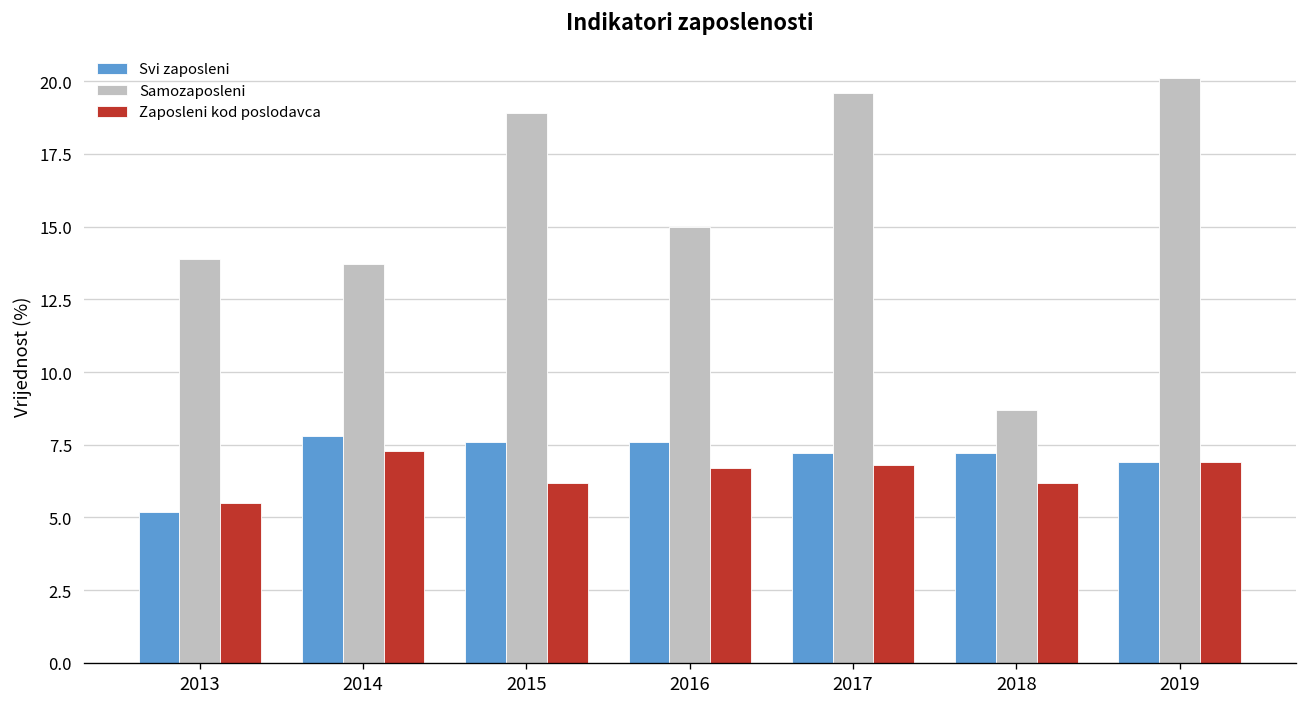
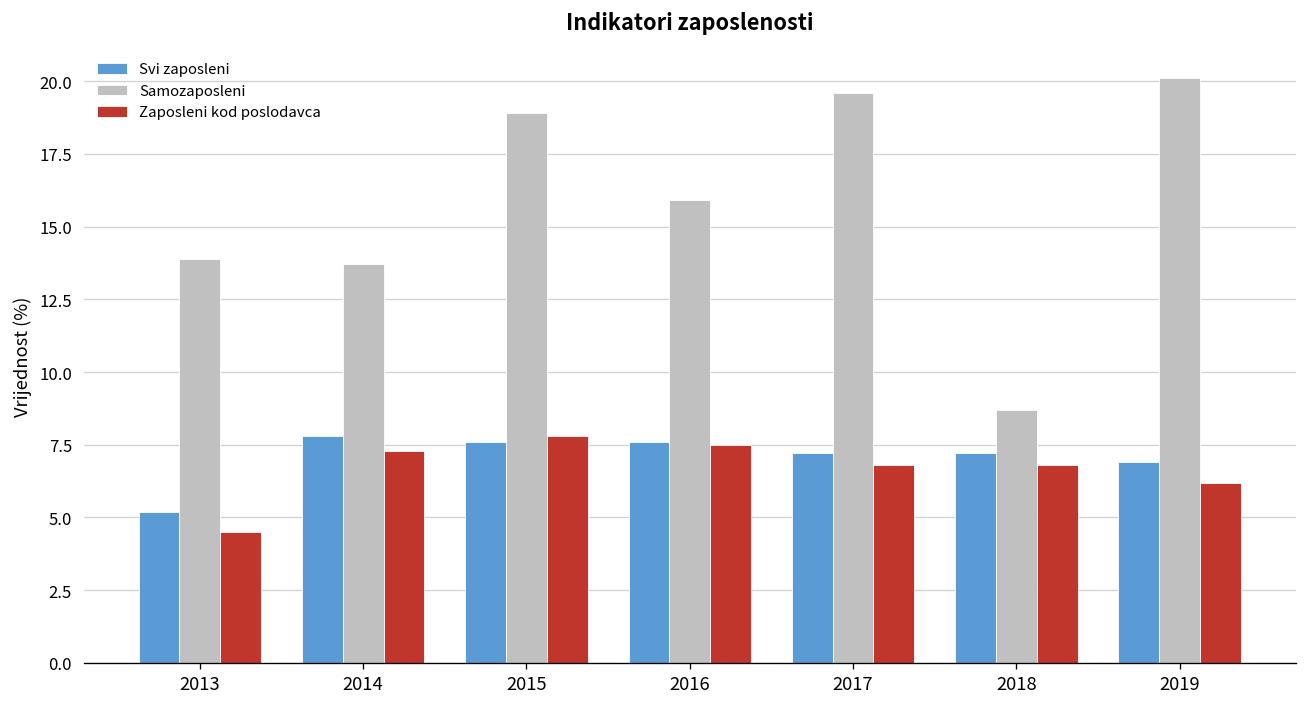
  {
    "Svi zaposleni": {
      "2013": 5.2,
      "2014": 7.8,
      "2015": 7.6,
      "2016": 7.6,
      "2017": 7.2,
      "2018": 7.2,
      "2019": 6.9
    },
    "Samozaposleni": {
      "2013": 13.9,
      "2014": 13.7,
      "2015": 18.9,
-     "2016": 15.0,
+     "2016": 15.9,
      "2017": 19.6,
      "2018": 8.7,
      "2019": 20.1
    },
    "Zaposleni kod poslodavca": {
-     "2013": 5.5,
+     "2013": 4.5,
      "2014": 7.3,
-     "2015": 6.2,
-     "2016": 6.7,
+     "2015": 7.8,
+     "2016": 7.5,
      "2017": 6.8,
-     "2018": 6.2,
-     "2019": 6.9
+     "2018": 6.8,
+     "2019": 6.2
    }
  }
